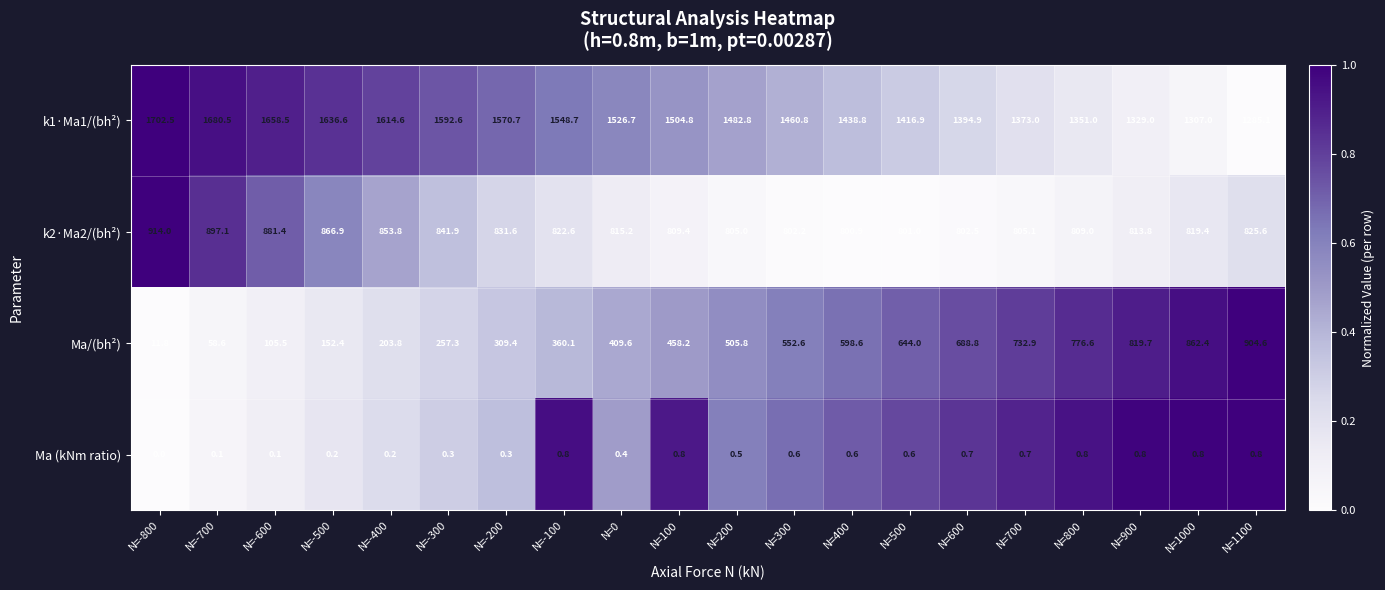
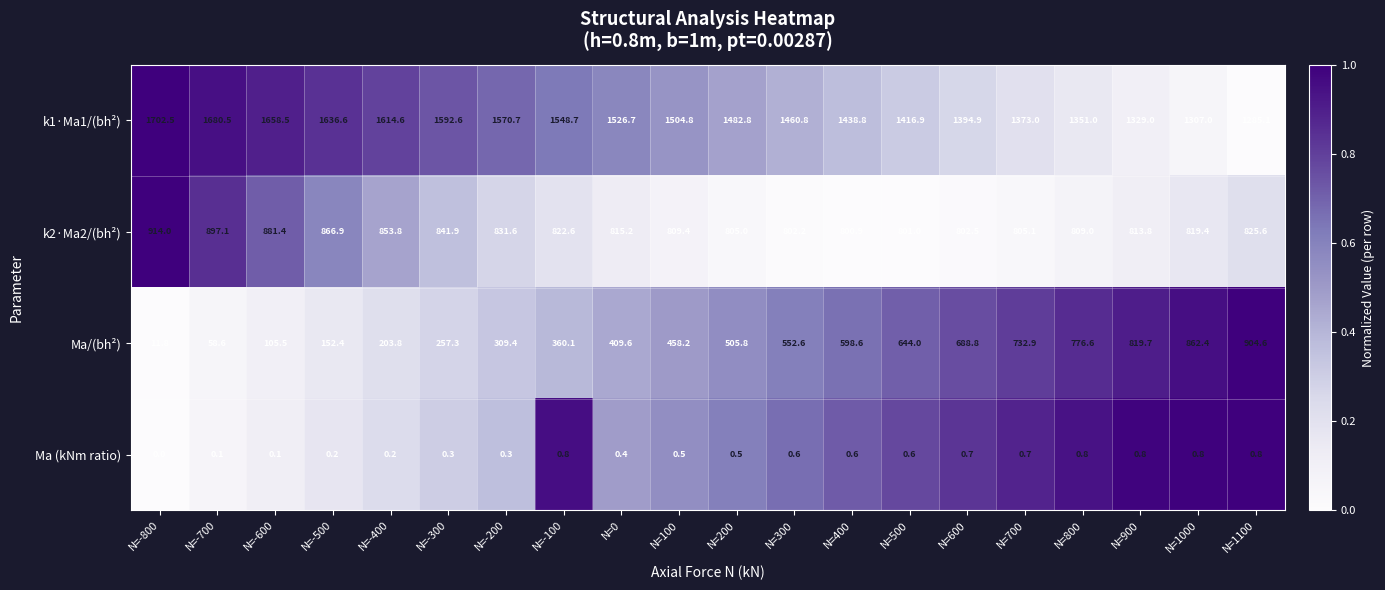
  {
    "k1·Ma1/(bh²)": {
      "N=-800": 1702.5,
      "N=-700": 1680.5,
      "N=-600": 1658.5,
      "N=-500": 1636.6,
      "N=-400": 1614.6,
      "N=-300": 1592.6,
      "N=-200": 1570.7,
      "N=-100": 1548.7,
      "N=0": 1526.7,
      "N=100": 1504.8,
      "N=200": 1482.8,
      "N=300": 1460.8,
      "N=400": 1438.8,
      "N=500": 1416.9
    },
    "k2·Ma2/(bh²)": {
      "N=-800": 914.0,
      "N=-700": 897.1,
      "N=-600": 881.4,
      "N=-500": 866.9,
      "N=-400": 853.8,
      "N=-300": 841.9
    },
    "Ma/(bh²)": {
      "N=-200": 309.4,
      "N=-100": 360.1,
      "N=0": 409.6,
      "N=100": 458.2,
      "N=200": 505.8,
      "N=300": 552.6,
      "N=400": 598.6,
      "N=500": 644.0,
      "N=600": 688.8,
      "N=700": 732.9,
      "N=800": 776.6,
      "N=900": 819.7,
      "N=1000": 862.4,
      "N=1100": 904.6
    },
    "Ma (kNm ratio)": {
      "N=-300": 0.3,
      "N=-200": 0.3,
      "N=-100": 0.8,
      "N=0": 0.4,
-     "N=100": 0.8,
+     "N=100": 0.5,
      "N=200": 0.5,
      "N=300": 0.6,
      "N=400": 0.6,
      "N=500": 0.6,
      "N=600": 0.7,
      "N=700": 0.7,
      "N=800": 0.8,
      "N=900": 0.8,
      "N=1000": 0.8,
      "N=1100": 0.8
    }
  }
